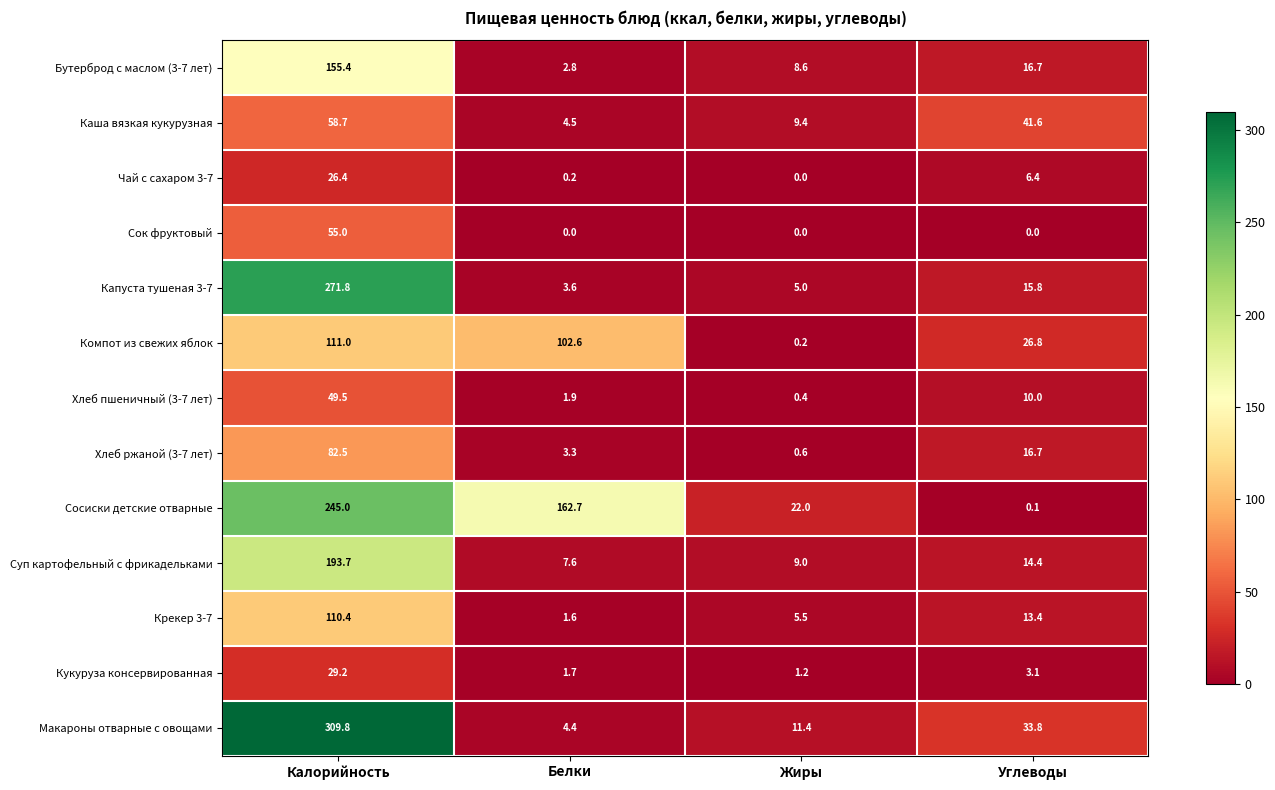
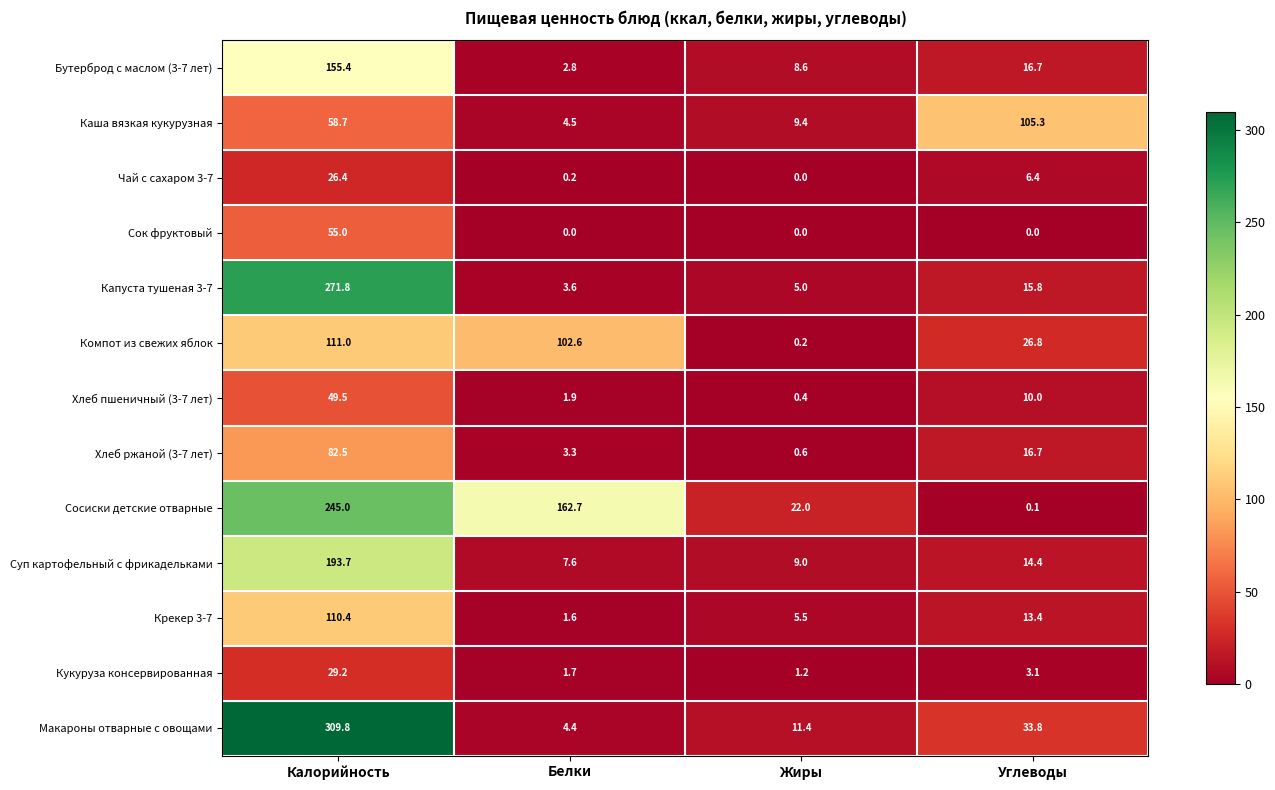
  {
    "Бутерброд с маслом (3-7 лет)": {
      "Калорийность": 155.4,
      "Белки": 2.8,
      "Жиры": 8.6,
      "Углеводы": 16.7
    },
    "Каша вязкая кукурузная": {
      "Калорийность": 58.7,
      "Белки": 4.5,
      "Жиры": 9.4,
-     "Углеводы": 41.6
+     "Углеводы": 105.3
    },
    "Чай с сахаром 3-7": {
      "Калорийность": 26.4,
      "Белки": 0.2,
      "Жиры": 0.0,
      "Углеводы": 6.4
    },
    "Сок фруктовый": {
      "Калорийность": 55.0,
      "Белки": 0.0,
      "Жиры": 0.0,
      "Углеводы": 0.0
    },
    "Капуста тушеная 3-7": {
      "Калорийность": 271.8,
      "Белки": 3.6,
      "Жиры": 5.0,
      "Углеводы": 15.8
    },
    "Компот из свежих яблок": {
      "Калорийность": 111.0,
      "Белки": 102.6,
      "Жиры": 0.2,
      "Углеводы": 26.8
    },
    "Хлеб пшеничный (3-7 лет)": {
      "Калорийность": 49.5,
      "Белки": 1.9,
      "Жиры": 0.4,
      "Углеводы": 10.0
    },
    "Хлеб ржаной (3-7 лет)": {
      "Калорийность": 82.5,
      "Белки": 3.3,
      "Жиры": 0.6,
      "Углеводы": 16.7
    },
    "Сосиски детские отварные": {
      "Калорийность": 245.0,
      "Белки": 162.7,
      "Жиры": 22.0,
      "Углеводы": 0.1
    },
    "Суп картофельный с фрикадельками": {
      "Калорийность": 193.7,
      "Белки": 7.6,
      "Жиры": 9.0,
      "Углеводы": 14.4
    },
    "Крекер 3-7": {
      "Калорийность": 110.4,
      "Белки": 1.6,
      "Жиры": 5.5,
      "Углеводы": 13.4
    },
    "Кукуруза консервированная": {
      "Калорийность": 29.2,
      "Белки": 1.7,
      "Жиры": 1.2,
      "Углеводы": 3.1
    },
    "Макароны отварные с овощами": {
      "Калорийность": 309.8,
      "Белки": 4.4,
      "Жиры": 11.4,
      "Углеводы": 33.8
    }
  }
